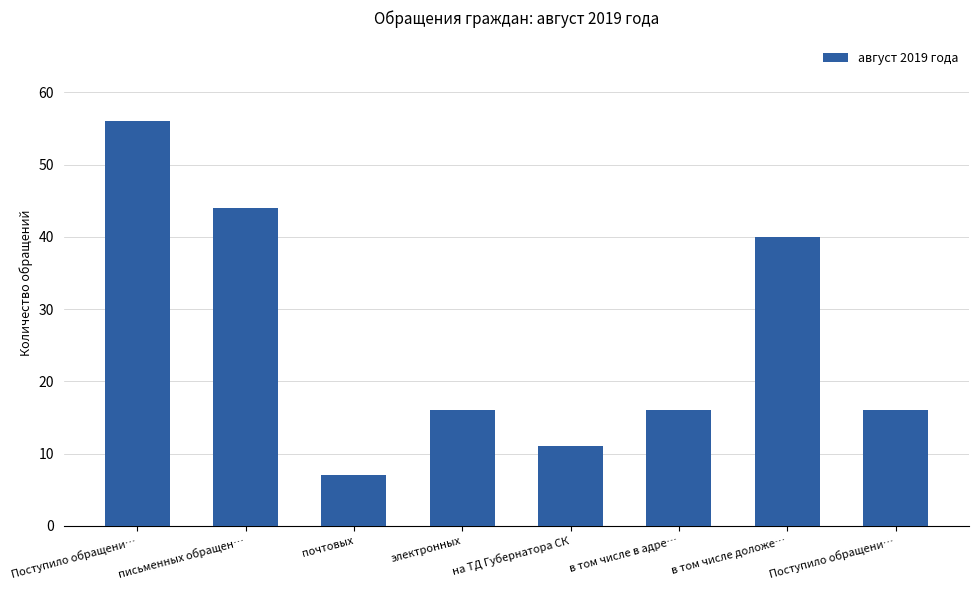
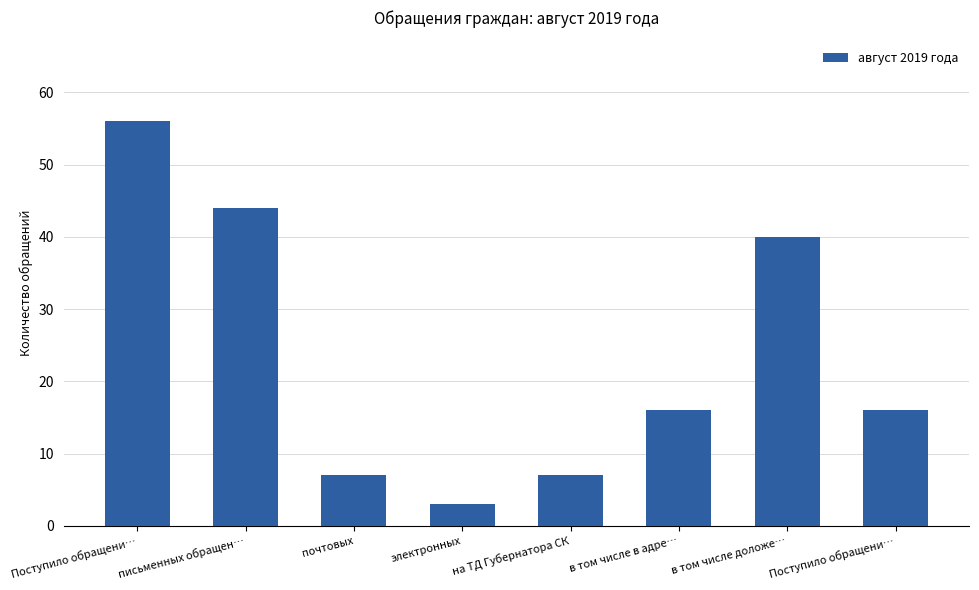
  {
    "письменных обращен…": 44,
    "почтовых": 7,
-   "электронных": 16,
-   "на ТД Губернатора СК": 11,
+   "электронных": 3,
+   "на ТД Губернатора СК": 7,
    "в том числе в адре…": 16,
    "в том числе доложе…": 40
  }
